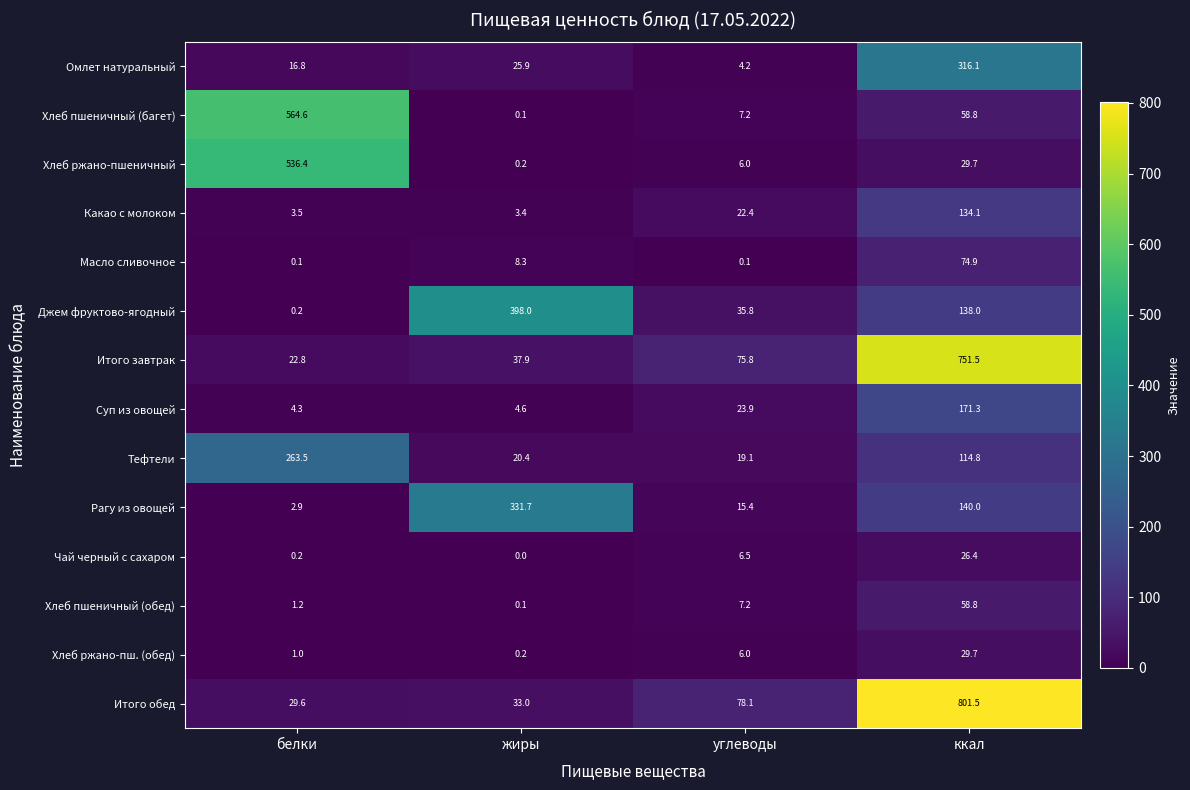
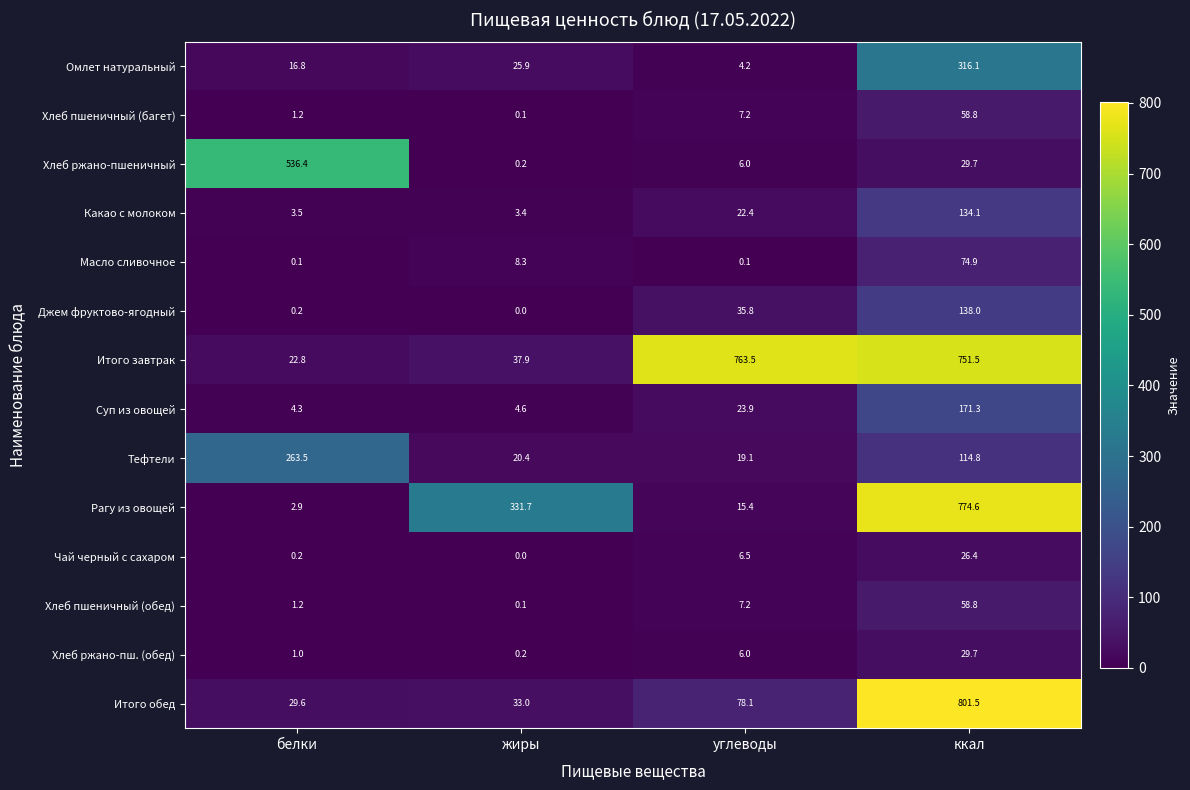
  {
    "Омлет натуральный": {
      "белки": 16.8,
      "жиры": 25.9,
      "углеводы": 4.2,
      "ккал": 316.1
    },
    "Хлеб пшеничный (багет)": {
-     "белки": 564.6,
+     "белки": 1.2,
      "жиры": 0.1,
      "углеводы": 7.2,
      "ккал": 58.8
    },
    "Хлеб ржано-пшеничный": {
      "белки": 536.4,
      "жиры": 0.2,
      "углеводы": 6.0,
      "ккал": 29.7
    },
    "Какао с молоком": {
      "белки": 3.5,
      "жиры": 3.4,
      "углеводы": 22.4,
      "ккал": 134.1
    },
    "Масло сливочное": {
      "белки": 0.1,
      "жиры": 8.3,
      "углеводы": 0.1,
      "ккал": 74.9
    },
    "Джем фруктово-ягодный": {
      "белки": 0.2,
-     "жиры": 398.0,
+     "жиры": 0.0,
      "углеводы": 35.8,
      "ккал": 138.0
    },
    "Итого завтрак": {
      "белки": 22.8,
      "жиры": 37.9,
-     "углеводы": 75.8,
+     "углеводы": 763.5,
      "ккал": 751.5
    },
    "Суп из овощей": {
      "белки": 4.3,
      "жиры": 4.6,
      "углеводы": 23.9,
      "ккал": 171.3
    },
    "Тефтели": {
      "белки": 263.5,
      "жиры": 20.4,
      "углеводы": 19.1,
      "ккал": 114.8
    },
    "Рагу из овощей": {
      "белки": 2.9,
      "жиры": 331.7,
      "углеводы": 15.4,
-     "ккал": 140.0
+     "ккал": 774.6
    },
    "Чай черный с сахаром": {
      "белки": 0.2,
      "жиры": 0.0,
      "углеводы": 6.5,
      "ккал": 26.4
    },
    "Хлеб пшеничный (обед)": {
      "белки": 1.2,
      "жиры": 0.1,
      "углеводы": 7.2,
      "ккал": 58.8
    },
    "Хлеб ржано-пш. (обед)": {
      "белки": 1.0,
      "жиры": 0.2,
      "углеводы": 6.0,
      "ккал": 29.7
    },
    "Итого обед": {
      "белки": 29.6,
      "жиры": 33.0,
      "углеводы": 78.1,
      "ккал": 801.5
    }
  }
